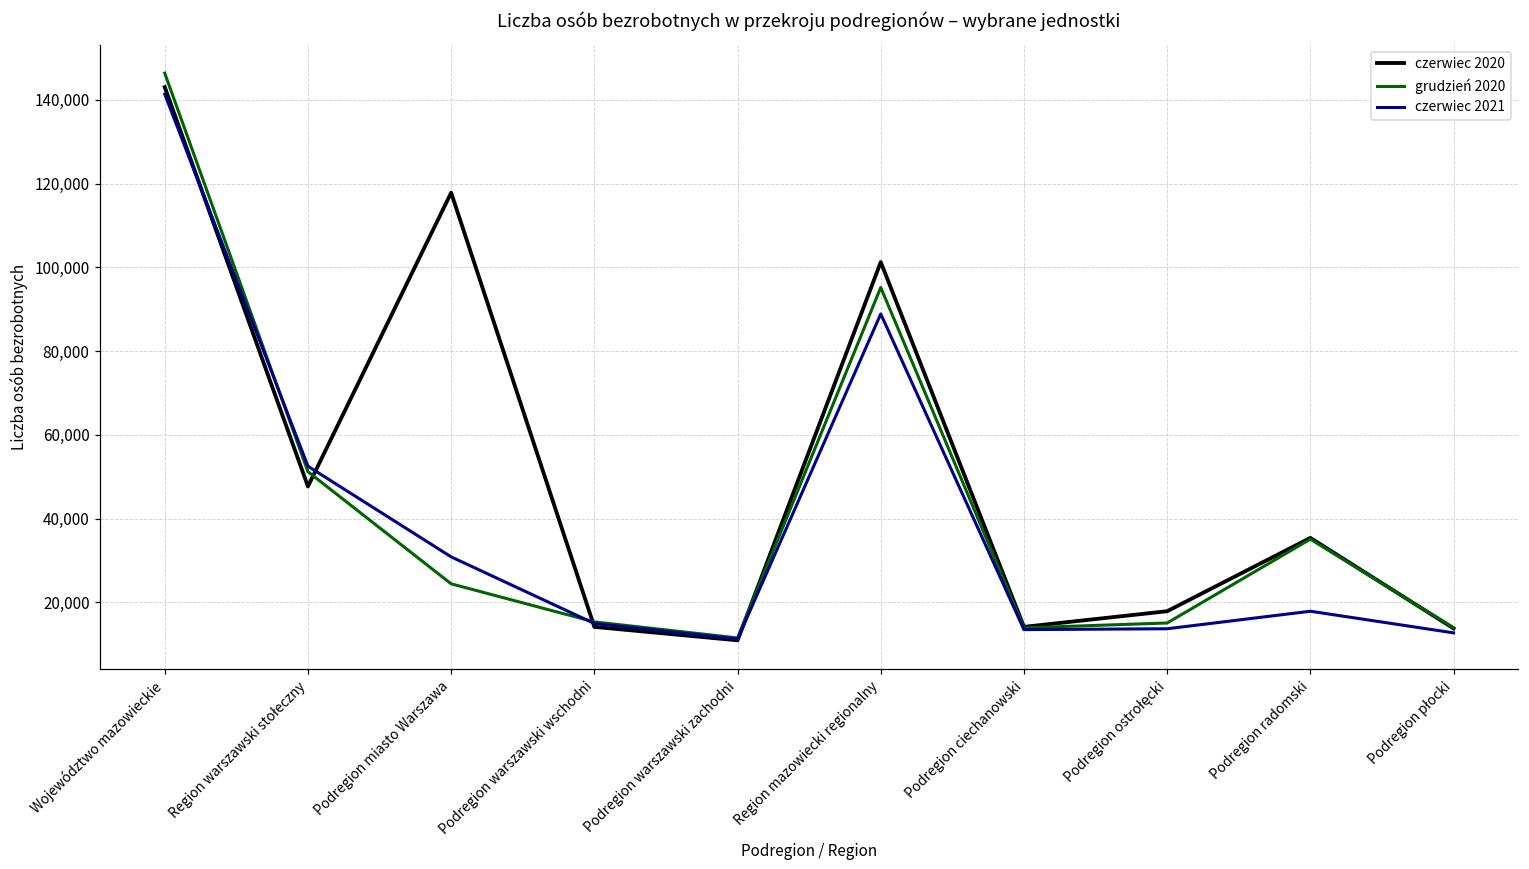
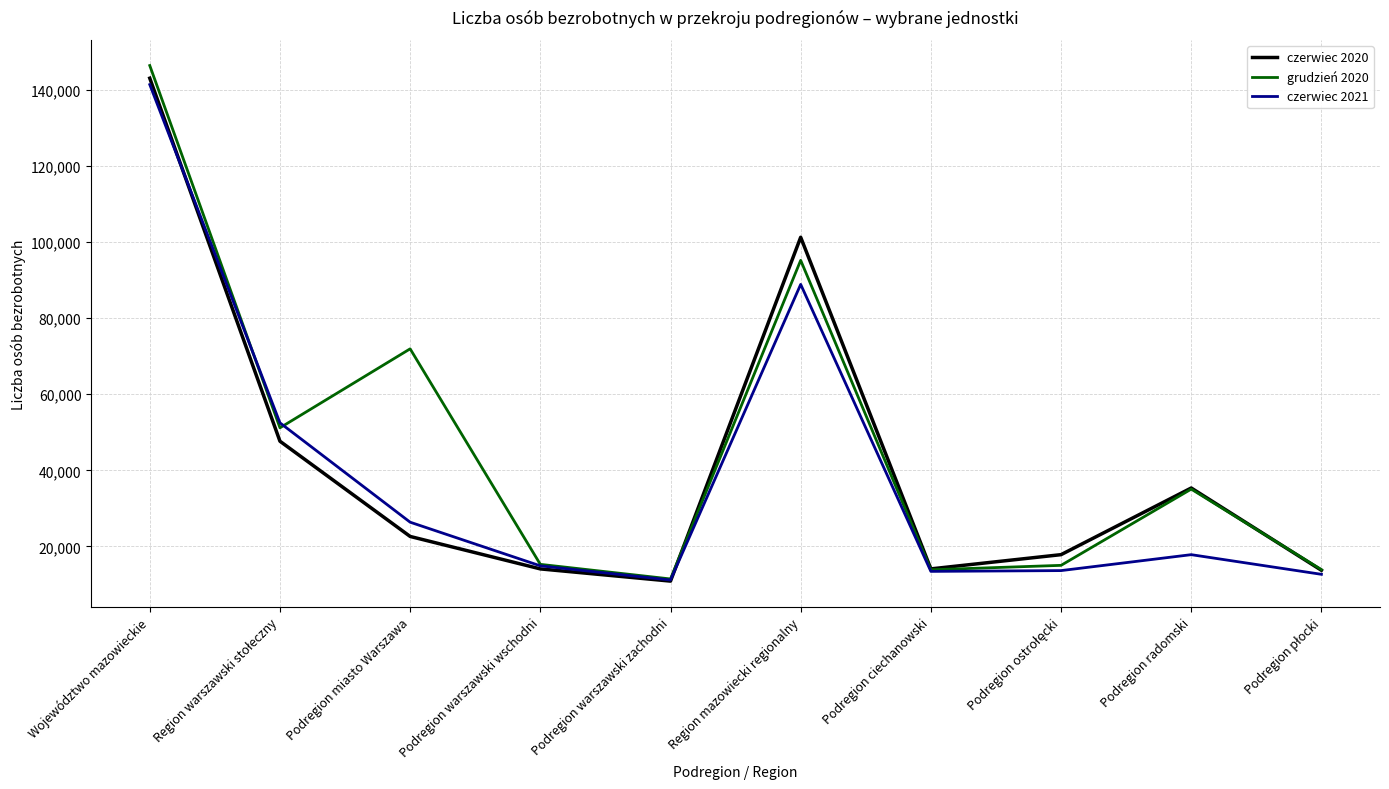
  {
    "czerwiec 2020": {
      "Województwo mazowieckie": "143,000",
      "Region warszawski stołeczny": "48,000",
-     "Podregion miasto Warszawa": "118,000",
+     "Podregion miasto Warszawa": "23,000",
      "Podregion warszawski wschodni": "14,000",
      "Region mazowiecki regionalny": "101,000",
      "Podregion ostrołęcki": "18,000"
    },
    "grudzień 2020": {
      "Województwo mazowieckie": "146,000",
      "Region warszawski stołeczny": "51,000",
-     "Podregion miasto Warszawa": "24,000",
+     "Podregion miasto Warszawa": "72,000",
      "Region mazowiecki regionalny": "95,000",
      "Podregion ostrołęcki": "15,000"
    },
    "czerwiec 2021": {
      "Województwo mazowieckie": "141,000",
      "Region warszawski stołeczny": "52,000",
-     "Podregion miasto Warszawa": "31,000",
+     "Podregion miasto Warszawa": "26,000",
      "Region mazowiecki regionalny": "89,000",
      "Podregion ostrołęcki": "14,000",
      "Podregion radomski": "18,000",
      "Podregion płocki": "13,000"
    }
  }
